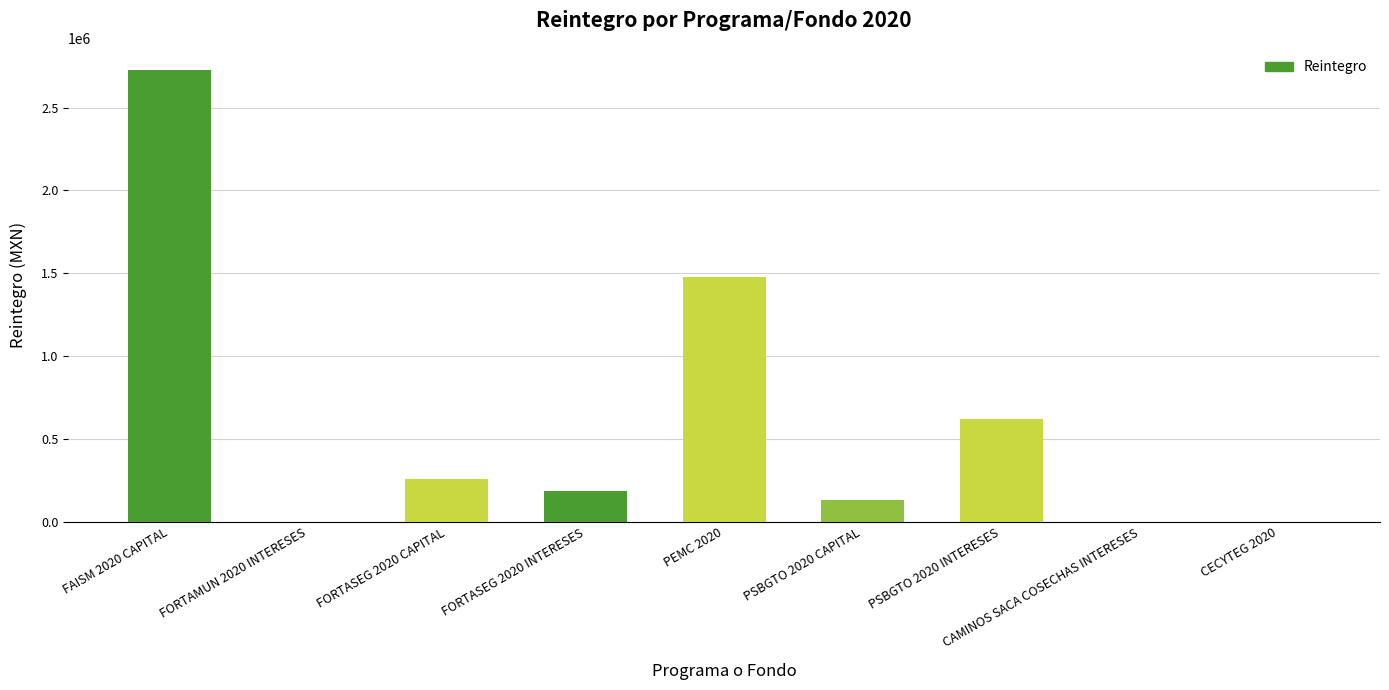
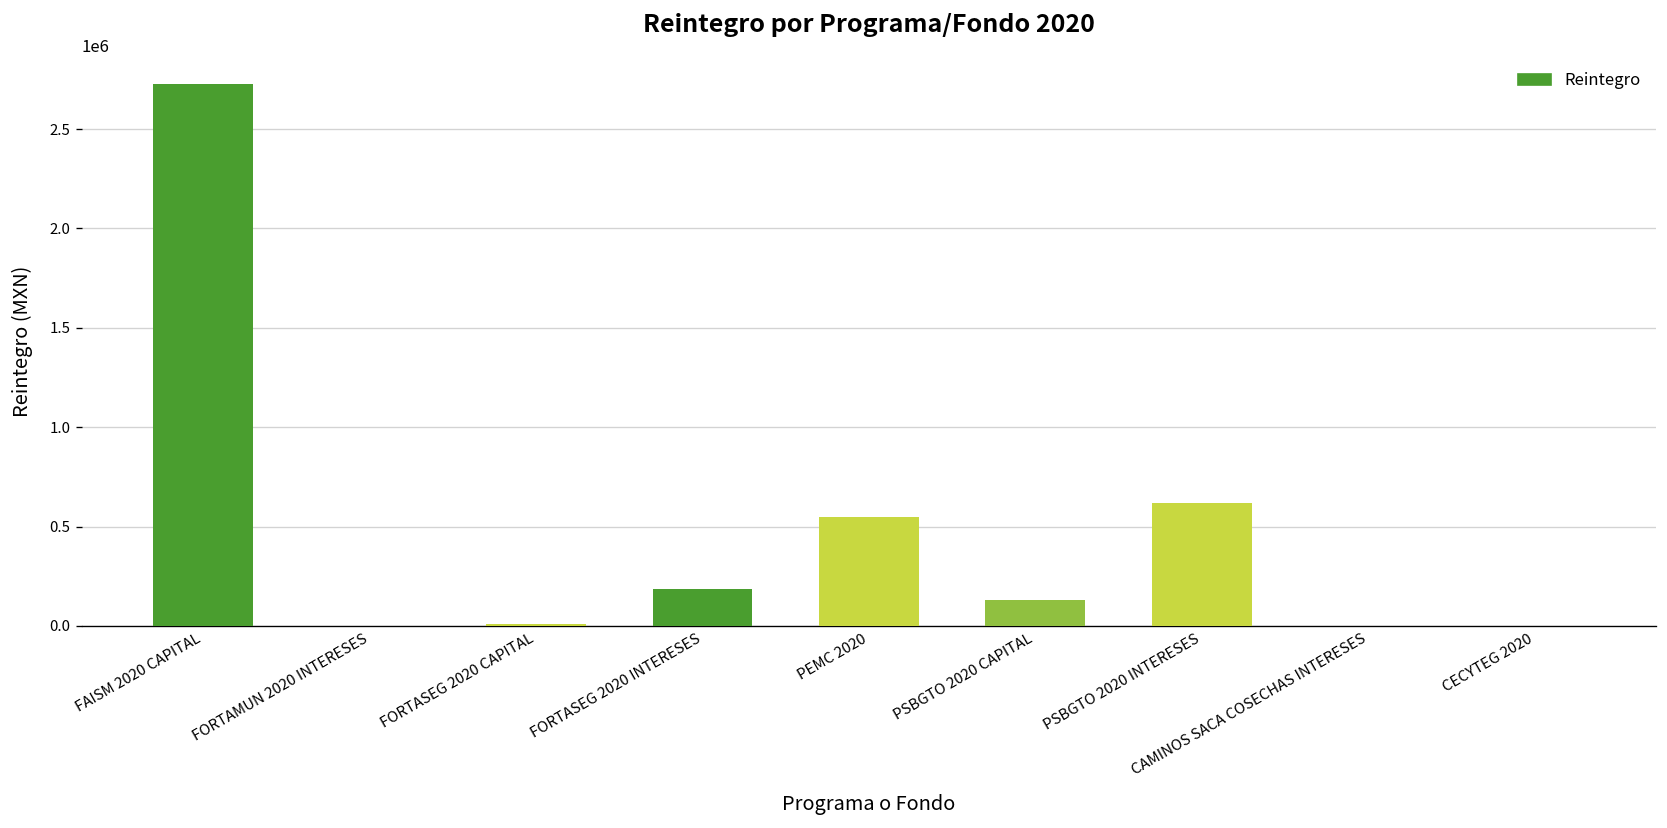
  {
    "FAISM 2020 CAPITAL": 2720000,
-   "FORTASEG 2020 CAPITAL": 260000,
+   "FORTASEG 2020 CAPITAL": 10000,
    "FORTASEG 2020 INTERESES": 190000,
-   "PEMC 2020": 1480000,
+   "PEMC 2020": 550000,
    "PSBGTO 2020 CAPITAL": 130000,
    "PSBGTO 2020 INTERESES": 620000
  }
